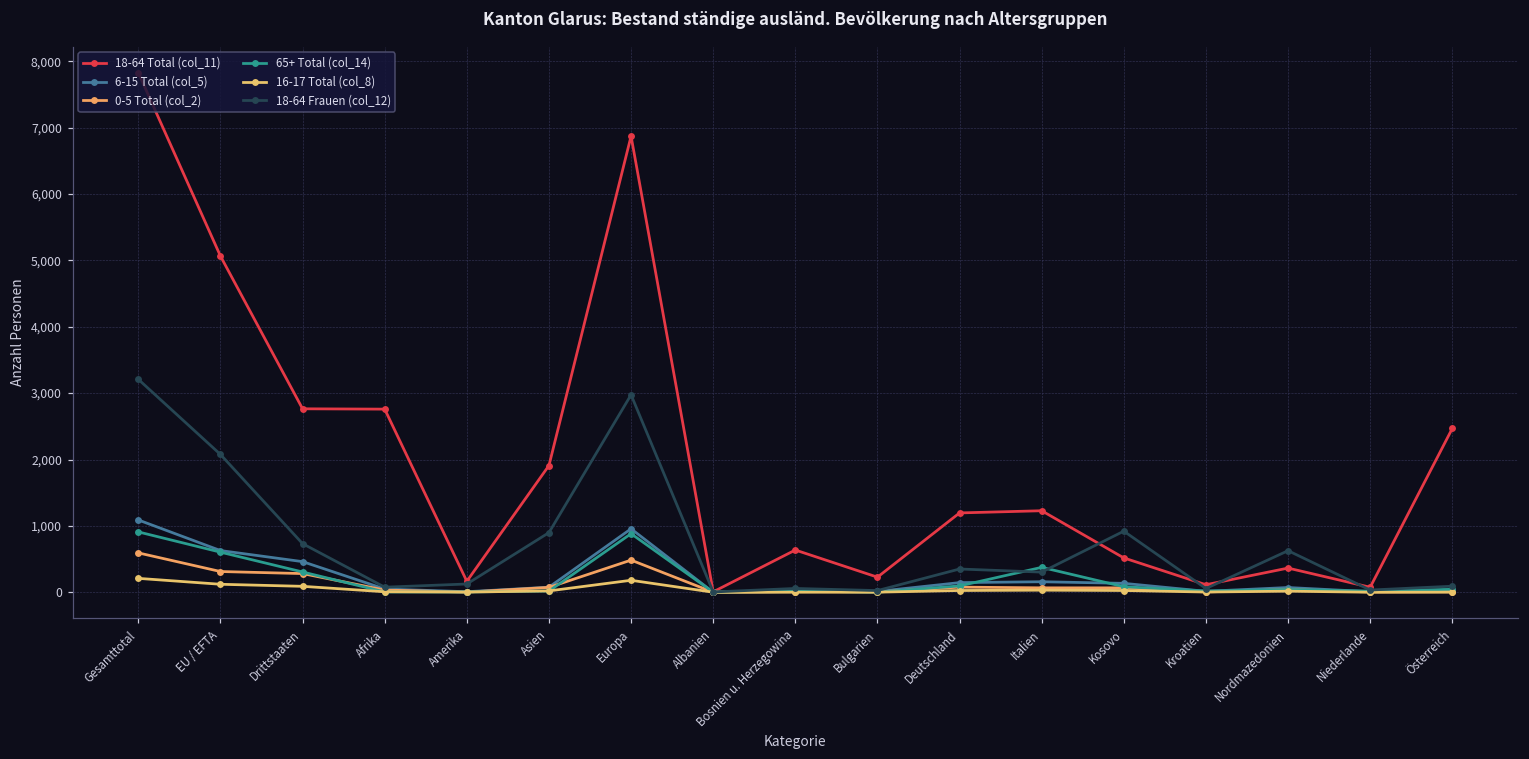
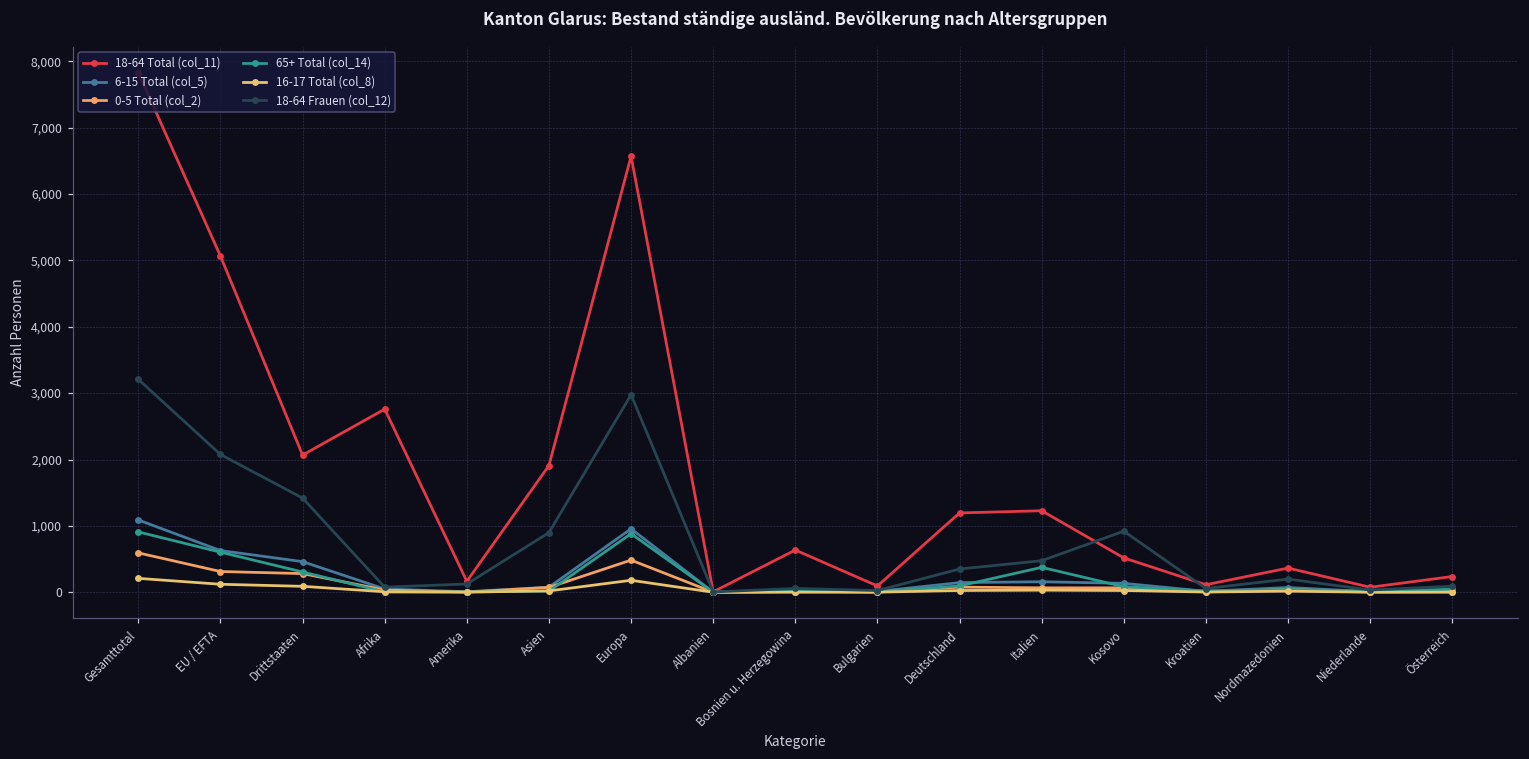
  {
    "18-64 Total (col_11)": {
      "EU / EFTA": "5,100",
-     "Drittstaaten": "2,800",
+     "Drittstaaten": "2,100",
      "Afrika": "2,800",
      "Asien": "1,900",
-     "Europa": "6,900",
+     "Europa": "6,600",
      "Bosnien u. Herzegowina": "600",
-     "Bulgarien": "200",
+     "Bulgarien": "100",
      "Deutschland": "1,200",
      "Italien": "1,200",
      "Kosovo": "500",
      "Kroatien": "100",
      "Nordmazedonien": "400",
-     "Österreich": "2,500"
+     "Österreich": "200"
    },
    "18-64 Frauen (col_12)": {
      "Gesamttotal": "3,200",
      "EU / EFTA": "2,100",
-     "Drittstaaten": "700",
+     "Drittstaaten": "1,400",
      "Asien": "900",
      "Europa": "3,000",
      "Deutschland": "400",
-     "Italien": "300",
+     "Italien": "500",
      "Kosovo": "900",
-     "Nordmazedonien": "600",
+     "Nordmazedonien": "200",
      "Österreich": "100"
    }
  }
